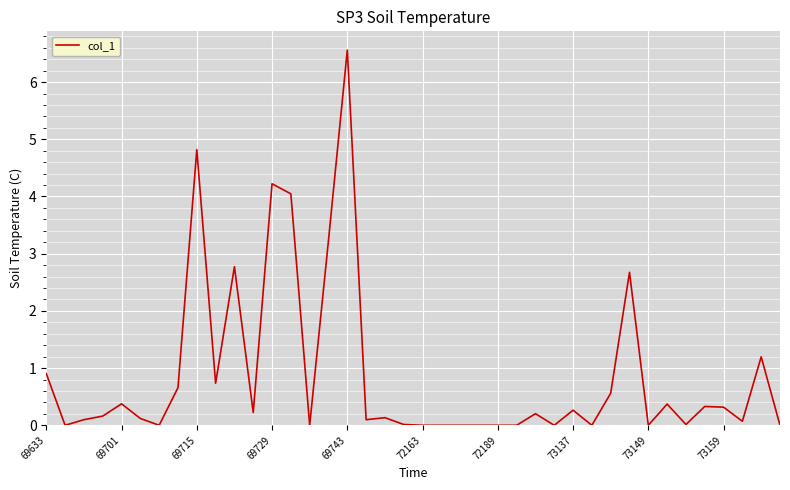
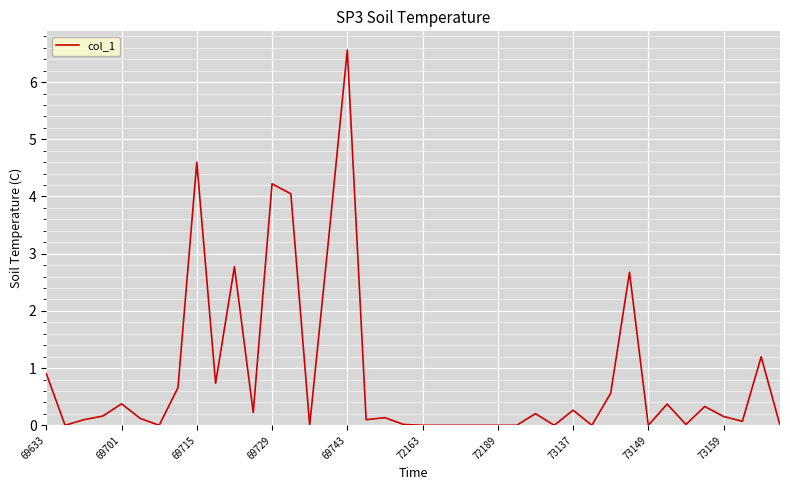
  {
    "69633": 0.9,
    "69701": 0.4,
-   "69715": 4.8,
+   "69715": 4.6,
    "69729": 4.2,
    "69743": 6.6,
    "72163": 0.0,
    "72189": 0.0,
    "73137": 0.3,
    "73149": 0.0,
-   "73159": 0.3
+   "73159": 0.2
  }
